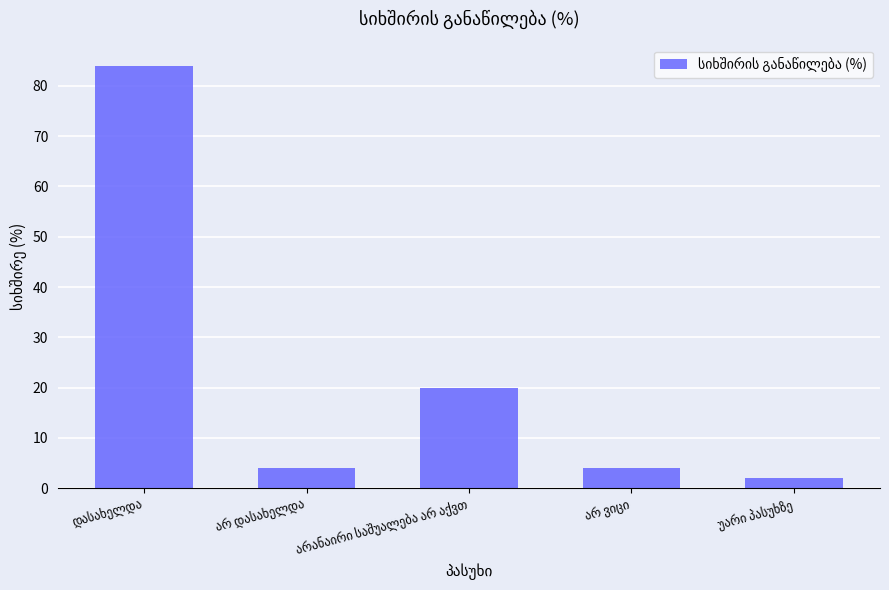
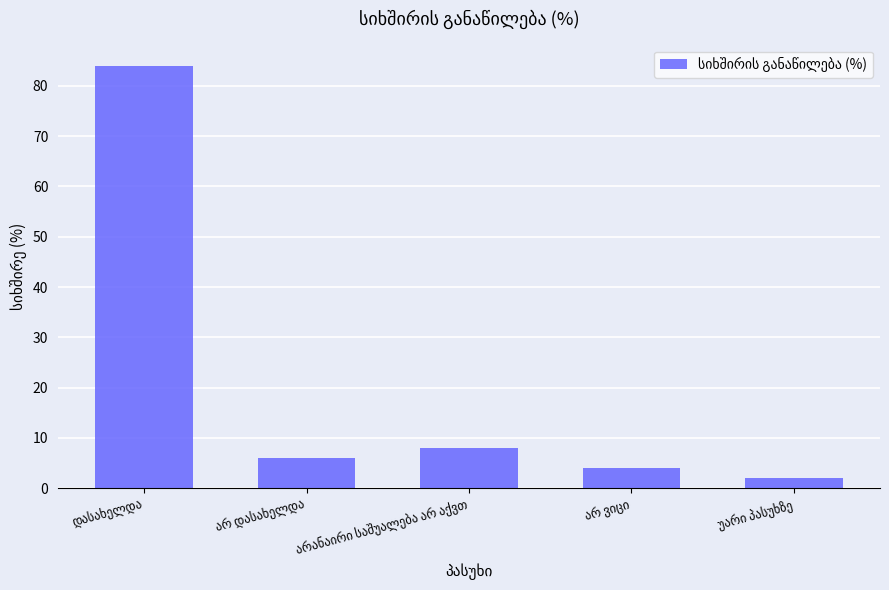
  {
    "დასახელდა": 84,
-   "არ დასახელდა": 4,
-   "არანაირი საშუალება არ აქვთ": 20,
+   "არ დასახელდა": 6,
+   "არანაირი საშუალება არ აქვთ": 8,
    "არ ვიცი": 4,
    "უარი პასუხზე": 2
  }
